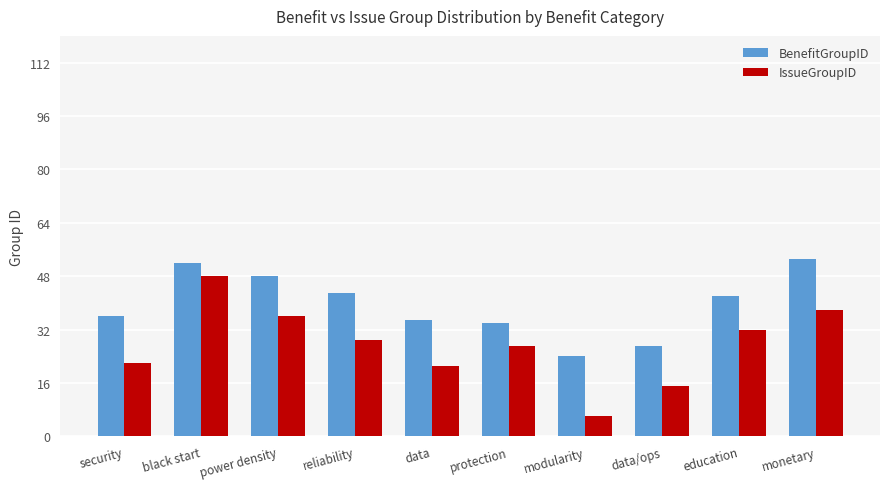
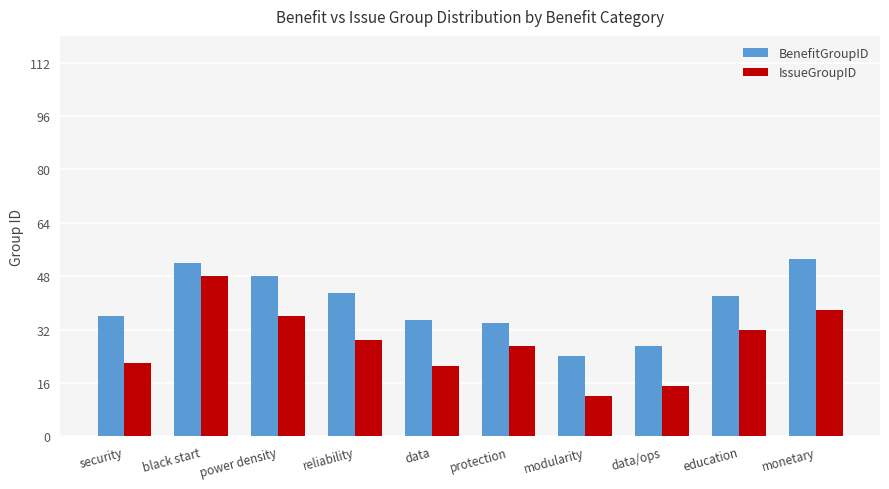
  {
    "BenefitGroupID": {
      "security": 36,
      "black start": 52,
      "power density": 48,
      "reliability": 43,
      "data": 35,
      "protection": 34,
      "modularity": 24,
      "data/ops": 27,
      "education": 42,
      "monetary": 53
    },
    "IssueGroupID": {
      "security": 22,
      "black start": 48,
      "power density": 36,
      "reliability": 29,
      "data": 21,
      "protection": 27,
-     "modularity": 6,
+     "modularity": 12,
      "data/ops": 15,
      "education": 32,
      "monetary": 38
    }
  }
